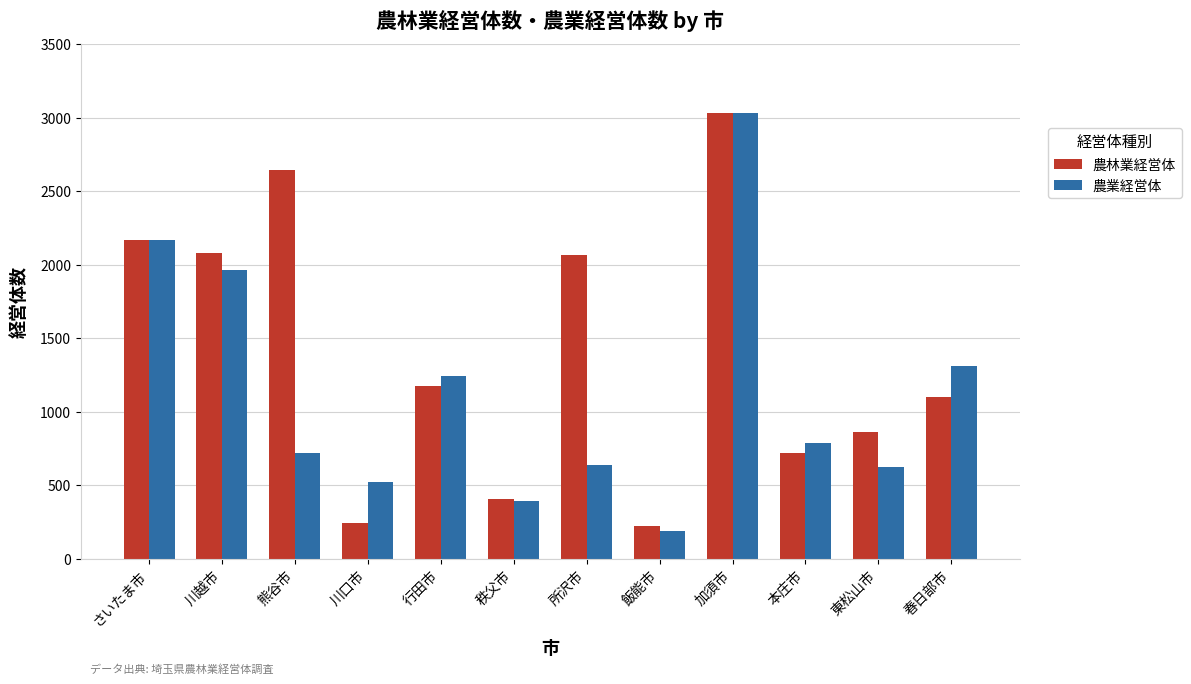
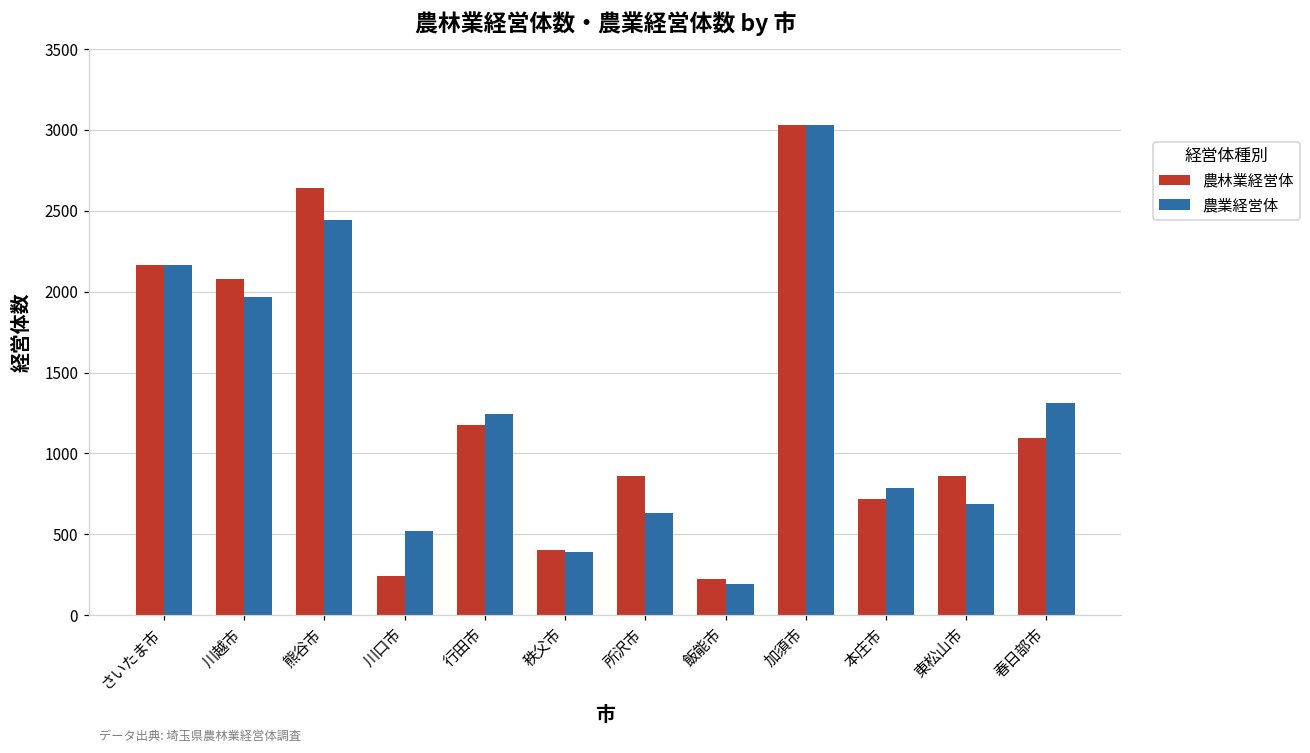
  {
    "農林業経営体": {
      "さいたま市": 2170,
      "川越市": 2080,
      "熊谷市": 2640,
      "川口市": 250,
      "行田市": 1180,
      "秩父市": 410,
-     "所沢市": 2070,
+     "所沢市": 860,
      "飯能市": 220,
      "加須市": 3030,
      "本庄市": 720,
      "東松山市": 860,
      "春日部市": 1100
    },
    "農業経営体": {
      "さいたま市": 2170,
      "川越市": 1960,
-     "熊谷市": 720,
+     "熊谷市": 2440,
      "川口市": 520,
      "行田市": 1240,
      "秩父市": 390,
      "所沢市": 630,
      "飯能市": 190,
      "加須市": 3030,
      "本庄市": 790,
-     "東松山市": 620,
+     "東松山市": 690,
      "春日部市": 1310
    }
  }
